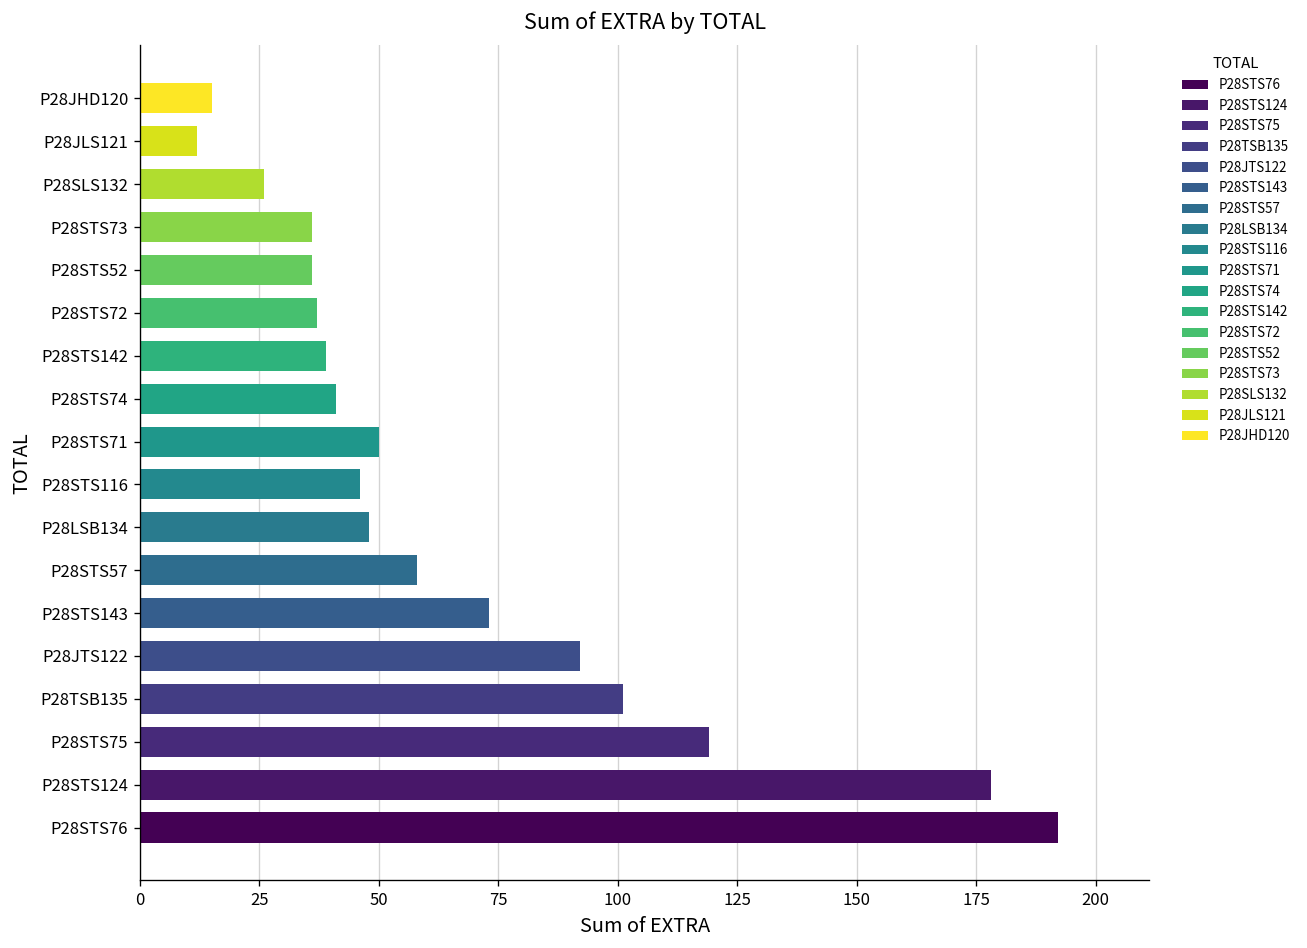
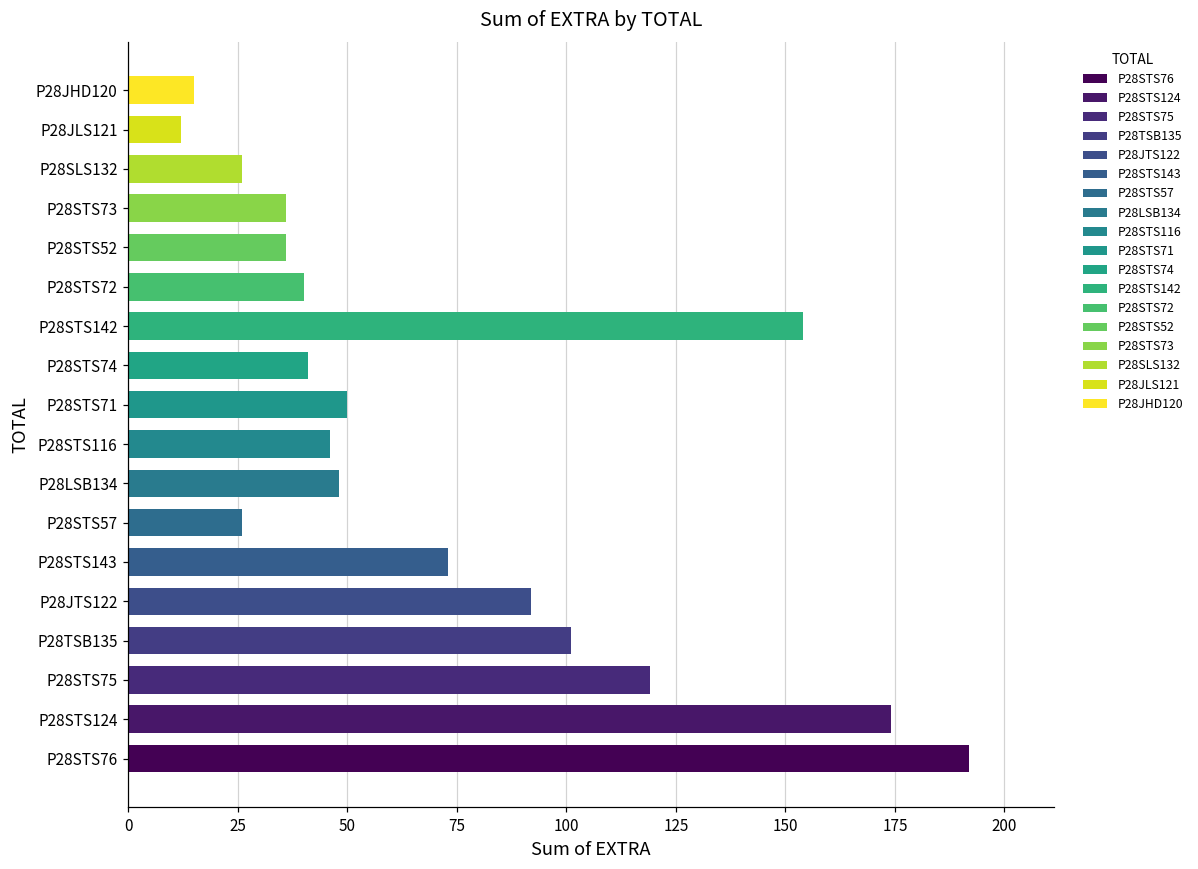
  {
    "P28JHD120": 15,
    "P28JLS121": 12,
    "P28SLS132": 26,
    "P28STS73": 36,
    "P28STS52": 36,
-   "P28STS72": 37,
-   "P28STS142": 39,
+   "P28STS72": 40,
+   "P28STS142": 154,
    "P28STS74": 41,
    "P28STS71": 50,
    "P28STS116": 46,
    "P28LSB134": 48,
-   "P28STS57": 58,
+   "P28STS57": 26,
    "P28STS143": 73,
    "P28JTS122": 92,
    "P28TSB135": 101,
    "P28STS75": 119,
-   "P28STS124": 178,
+   "P28STS124": 174,
    "P28STS76": 192
  }
